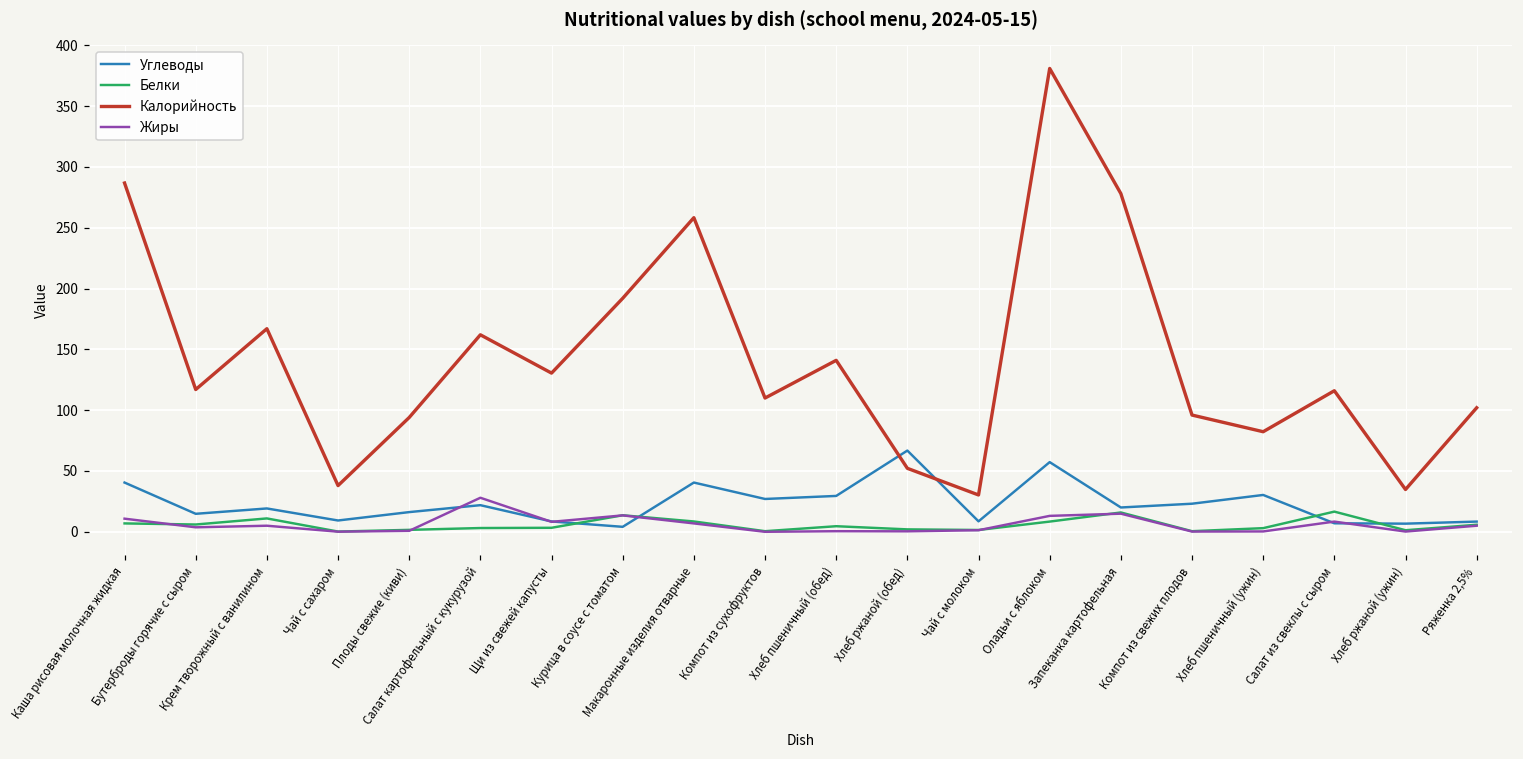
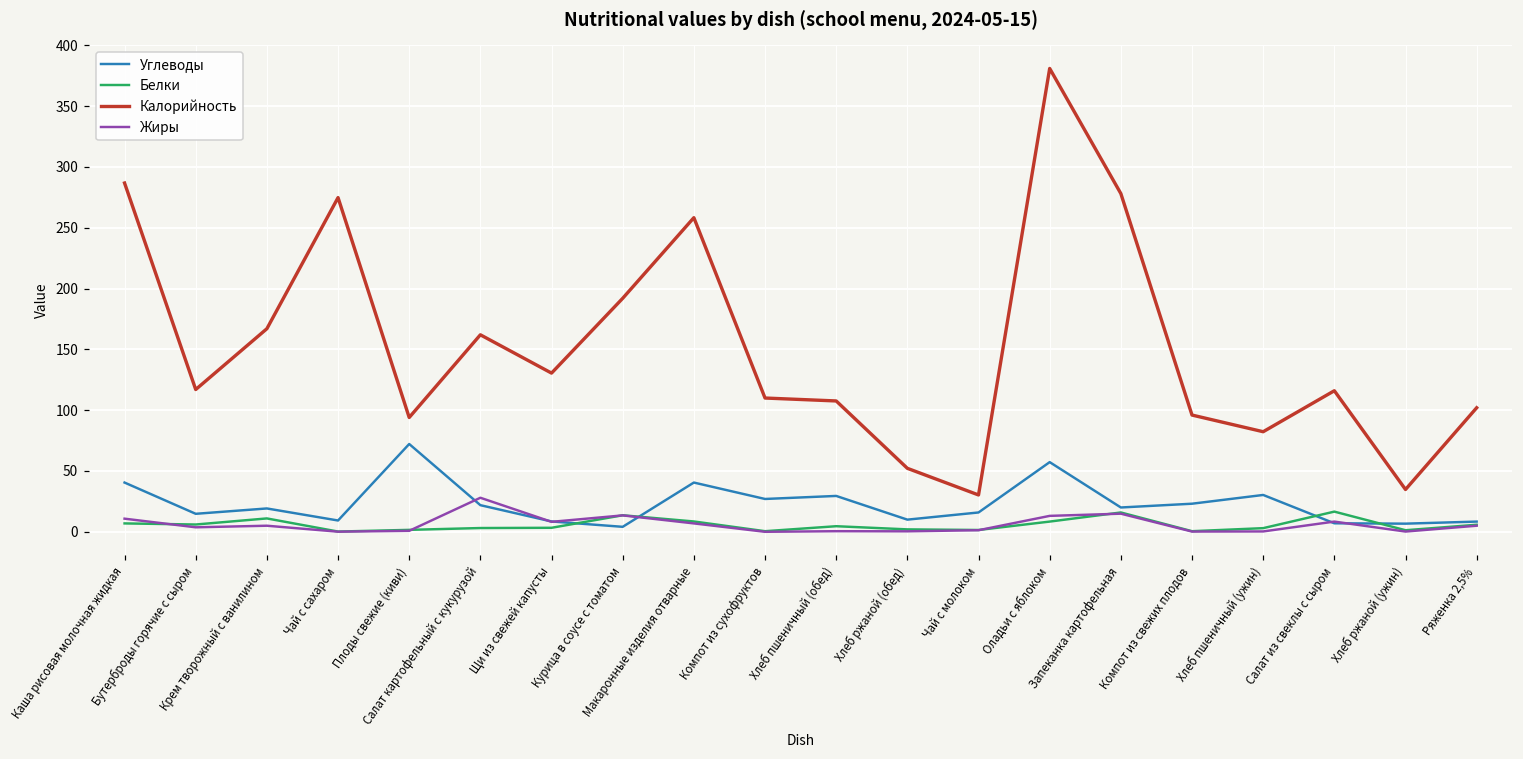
  {
    "Углеводы": {
      "Каша рисовая молочная жидкая": 41,
      "Бутерброды горячие с сыром": 15,
      "Крем творожный с ванилином": 19,
      "Чай с сахаром": 9,
-     "Плоды свежие (киви)": 16,
+     "Плоды свежие (киви)": 72,
      "Салат картофельный с кукурузой": 22,
      "Курица в соусе с томатом": 4,
      "Макаронные изделия отварные": 41,
      "Компот из сухофруктов": 27,
      "Хлеб пшеничный (обед)": 30,
-     "Хлеб ржаной (обед)": 67,
-     "Чай с молоком": 9,
+     "Хлеб ржаной (обед)": 10,
+     "Чай с молоком": 16,
      "Оладьи с яблоком": 57,
      "Запеканка картофельная": 20,
      "Компот из свежих плодов": 23,
      "Хлеб пшеничный (ужин)": 30,
      "Хлеб ржаной (ужин)": 7,
      "Ряженка 2,5%": 8
    },
    "Белки": {
      "Каша рисовая молочная жидкая": 7,
      "Бутерброды горячие с сыром": 6,
      "Крем творожный с ванилином": 11,
      "Салат картофельный с кукурузой": 3,
      "Щи из свежей капусты": 3,
      "Хлеб пшеничный (обед)": 5,
      "Оладьи с яблоком": 8,
      "Хлеб пшеничный (ужин)": 3,
      "Салат из свеклы с сыром": 17
    },
    "Калорийность": {
      "Каша рисовая молочная жидкая": 287,
      "Бутерброды горячие с сыром": 117,
      "Крем творожный с ванилином": 167,
-     "Чай с сахаром": 38,
+     "Чай с сахаром": 275,
      "Плоды свежие (киви)": 94,
      "Салат картофельный с кукурузой": 162,
      "Щи из свежей капусты": 131,
      "Курица в соусе с томатом": 192,
      "Макаронные изделия отварные": 258,
      "Компот из сухофруктов": 110,
-     "Хлеб пшеничный (обед)": 141,
+     "Хлеб пшеничный (обед)": 108,
      "Хлеб ржаной (обед)": 52,
      "Чай с молоком": 30,
      "Оладьи с яблоком": 381,
      "Запеканка картофельная": 278,
      "Компот из свежих плодов": 96,
      "Хлеб пшеничный (ужин)": 82,
      "Салат из свеклы с сыром": 116,
      "Хлеб ржаной (ужин)": 35,
      "Ряженка 2,5%": 102
    },
    "Жиры": {
      "Каша рисовая молочная жидкая": 11,
      "Бутерброды горячие с сыром": 4,
      "Крем творожный с ванилином": 5,
      "Салат картофельный с кукурузой": 28,
      "Хлеб пшеничный (обед)": 1,
      "Оладьи с яблоком": 13,
      "Хлеб пшеничный (ужин)": 0
    }
  }
